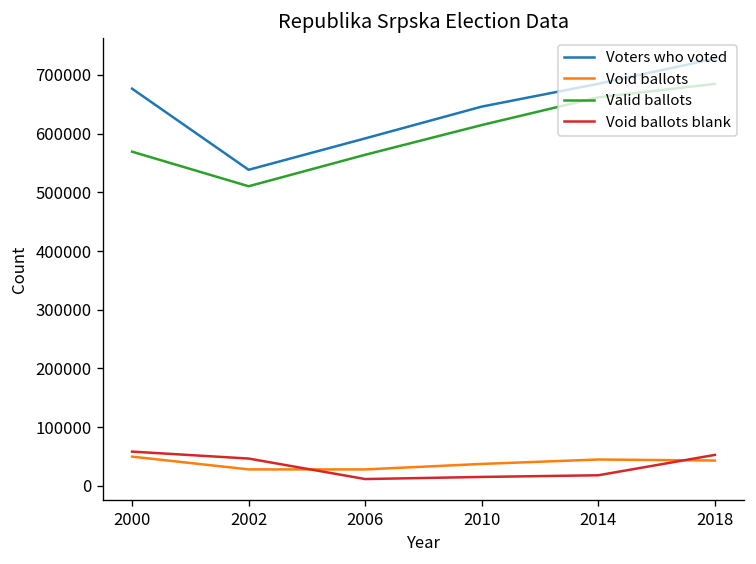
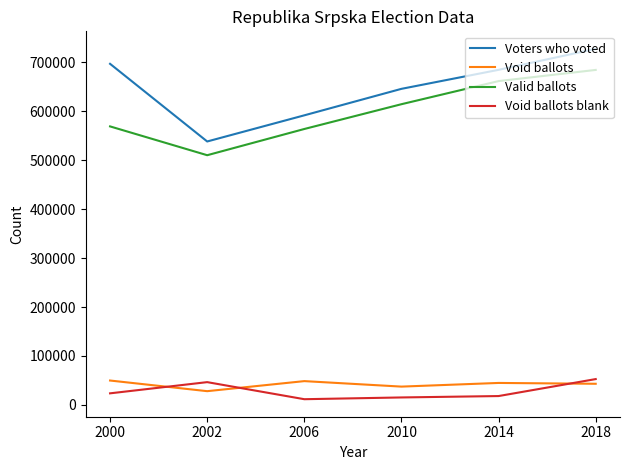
  {
    "Voters who voted": {
-     "2000": 680000,
+     "2000": 700000,
      "2002": 540000,
      "2006": 590000,
      "2010": 650000
    },
    "Void ballots": {
      "2000": 50000,
      "2002": 30000,
-     "2006": 30000,
+     "2006": 50000,
      "2010": 40000,
      "2014": 40000,
      "2018": 40000
    },
    "Valid ballots": {
      "2000": 570000,
      "2002": 510000,
      "2006": 560000,
      "2010": 610000
    },
    "Void ballots blank": {
-     "2000": 60000,
+     "2000": 20000,
      "2002": 50000,
      "2006": 10000,
      "2010": 20000,
      "2014": 20000,
      "2018": 50000
    }
  }
